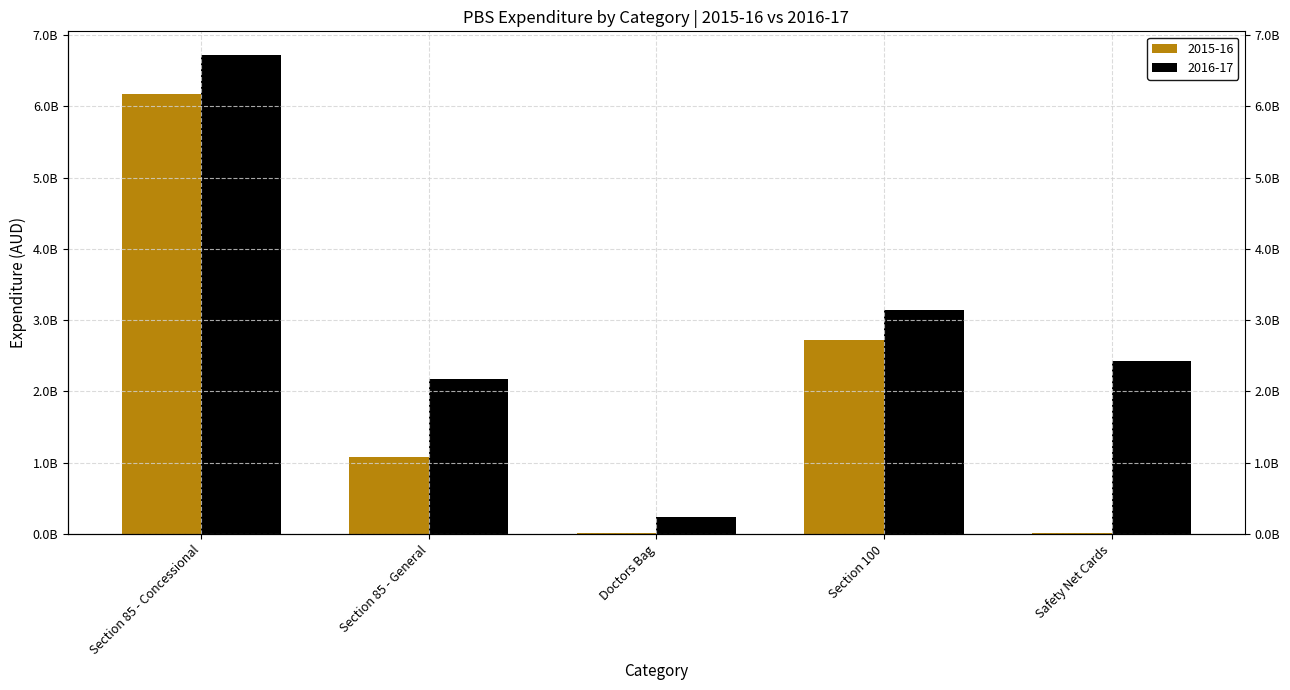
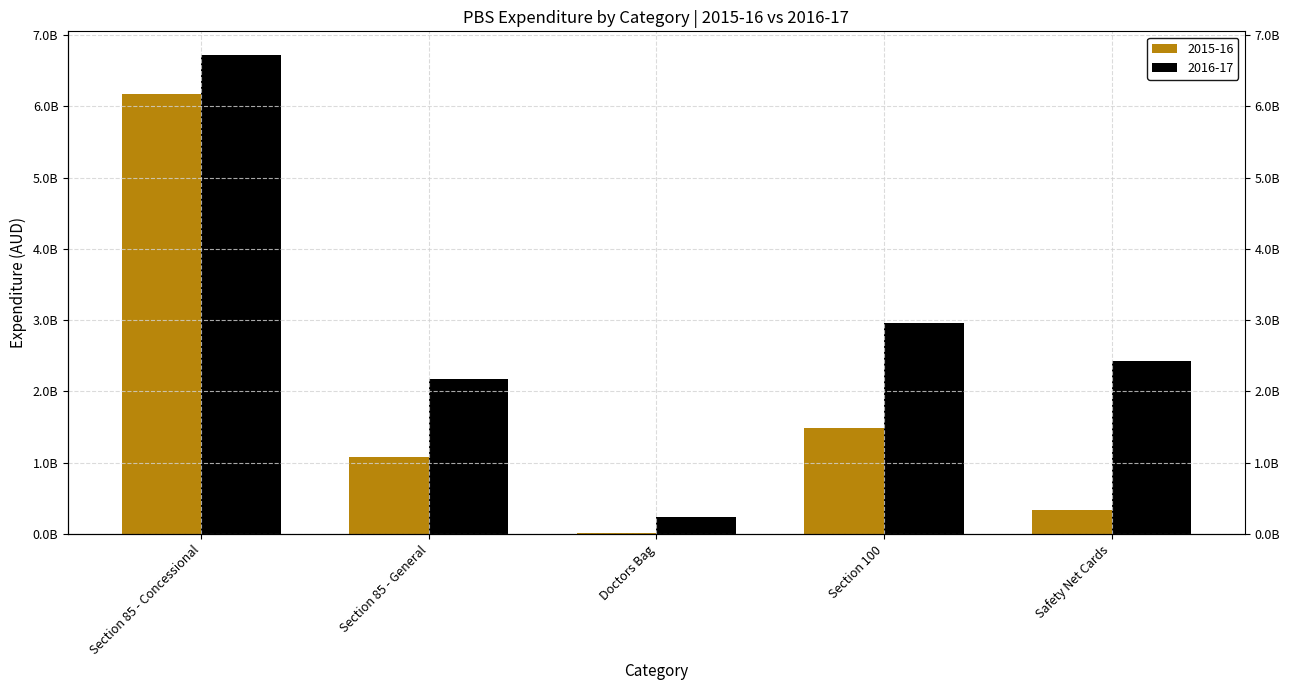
  {
    "2015-16": {
      "Section 85 - Concessional": 6200000000,
      "Section 85 - General": 1100000000,
-     "Section 100": 2700000000,
-     "Safety Net Cards": 0
+     "Section 100": 1500000000,
+     "Safety Net Cards": 300000000
    },
    "2016-17": {
      "Section 85 - Concessional": 6700000000,
      "Section 85 - General": 2200000000,
      "Doctors Bag": 200000000,
-     "Section 100": 3100000000,
+     "Section 100": 3000000000,
      "Safety Net Cards": 2400000000
    }
  }
